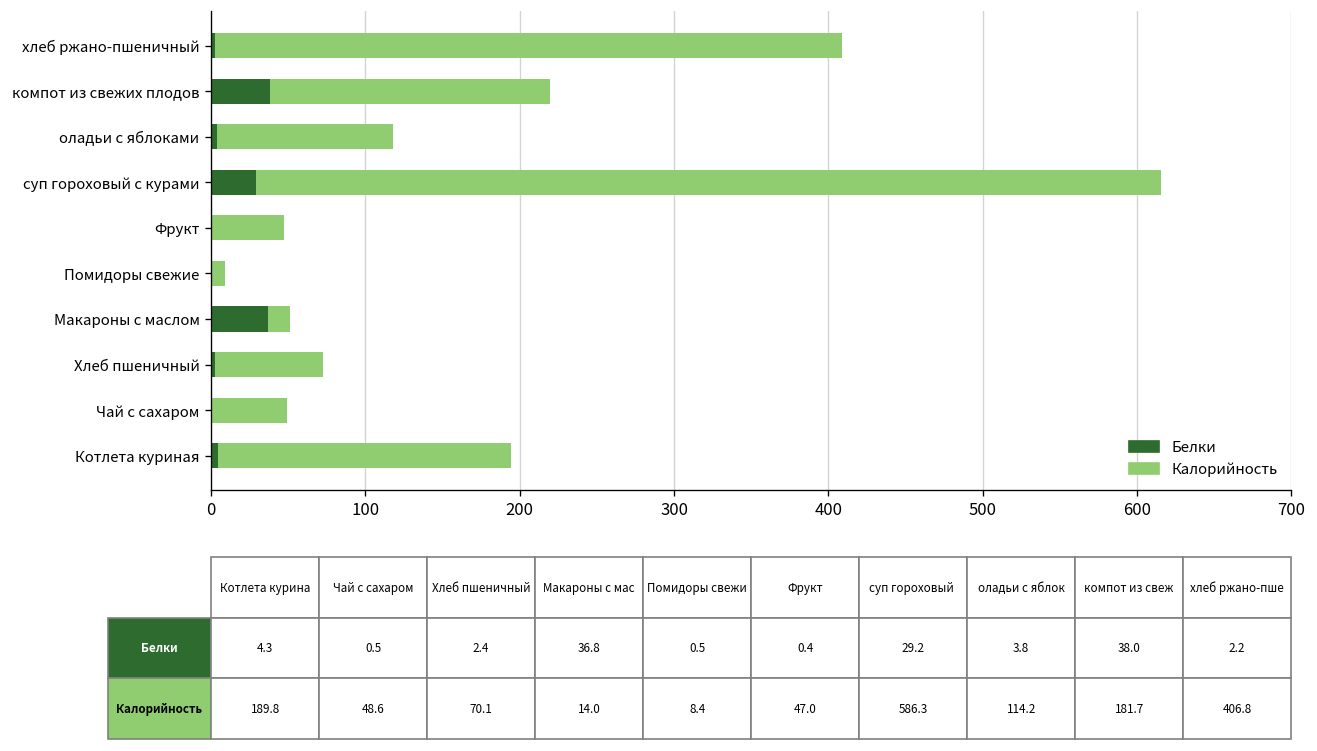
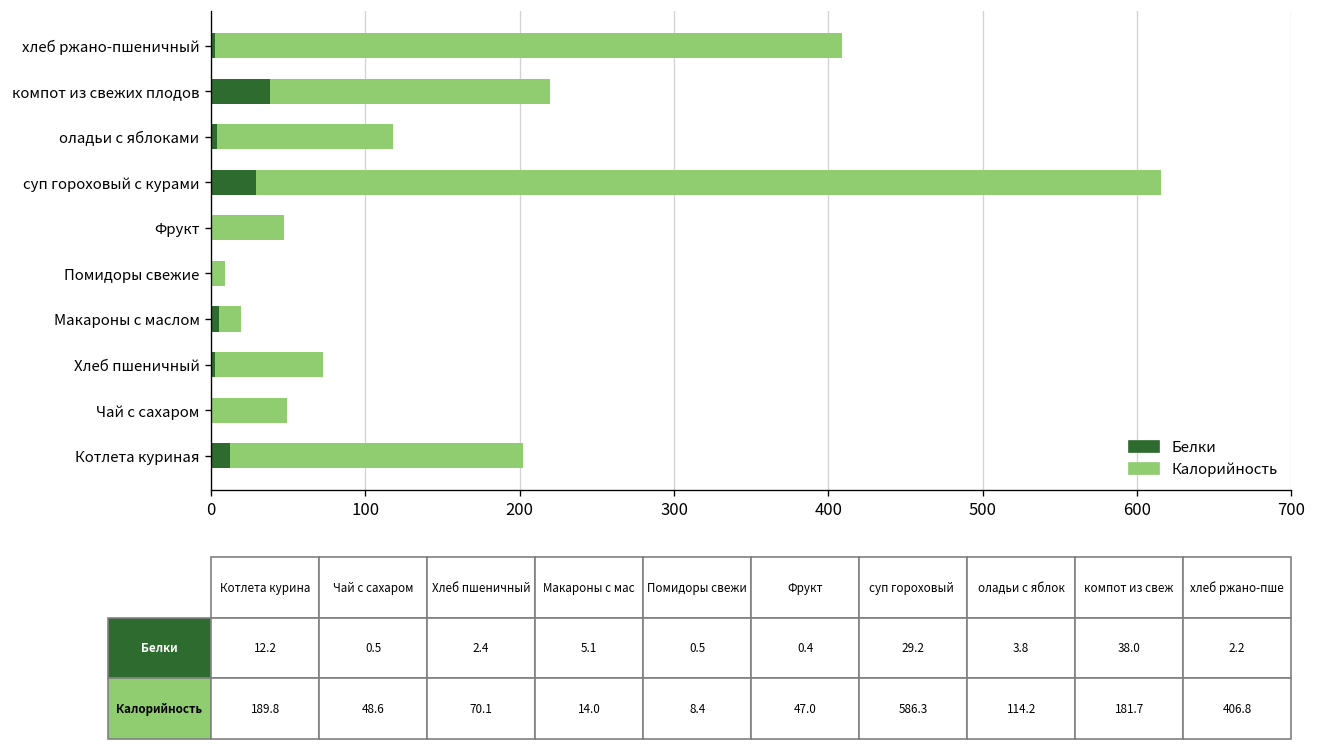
  {
    "Белки": {
-     "Макароны с маслом": 36.8,
-     "Котлета куриная": 4.3
+     "Макароны с маслом": 5.1,
+     "Котлета куриная": 12.2
    },
    "Калорийность": {
      "хлеб ржано-пшеничный": 407,
      "компот из свежих плодов": 182,
      "оладьи с яблоками": 114,
      "суп гороховый с курами": 586,
      "Фрукт": 47,
      "Помидоры свежие": 8,
      "Макароны с маслом": 14,
      "Хлеб пшеничный": 70,
      "Чай с сахаром": 49,
      "Котлета куриная": 190
    }
  }
